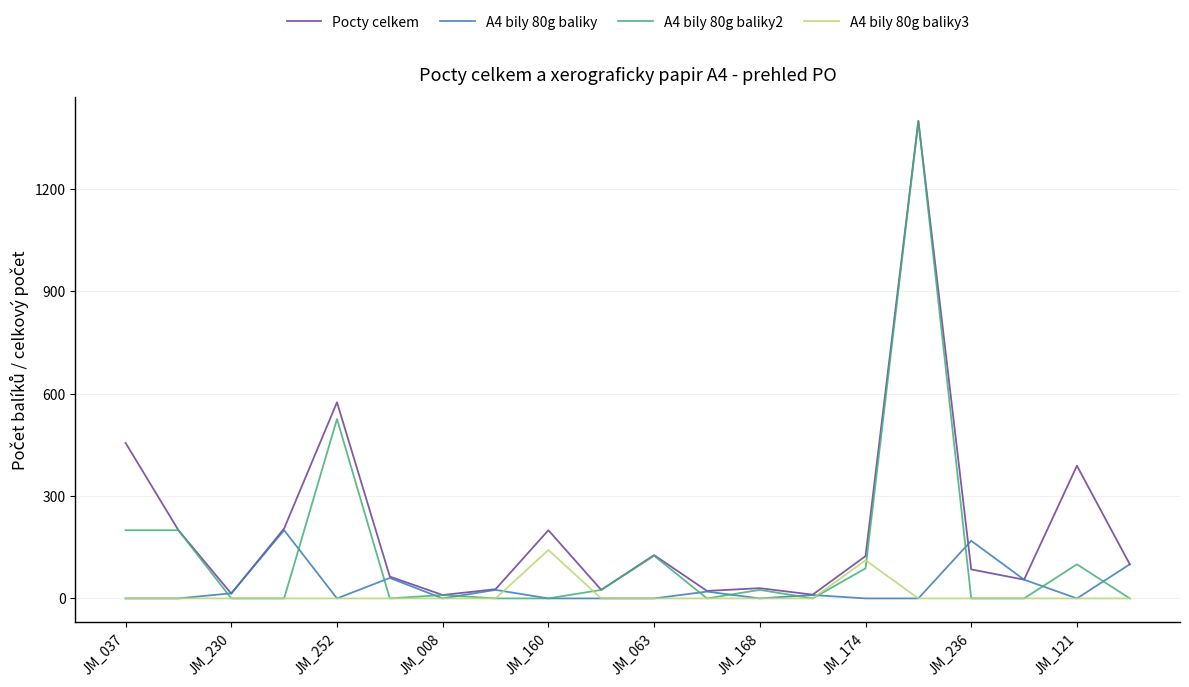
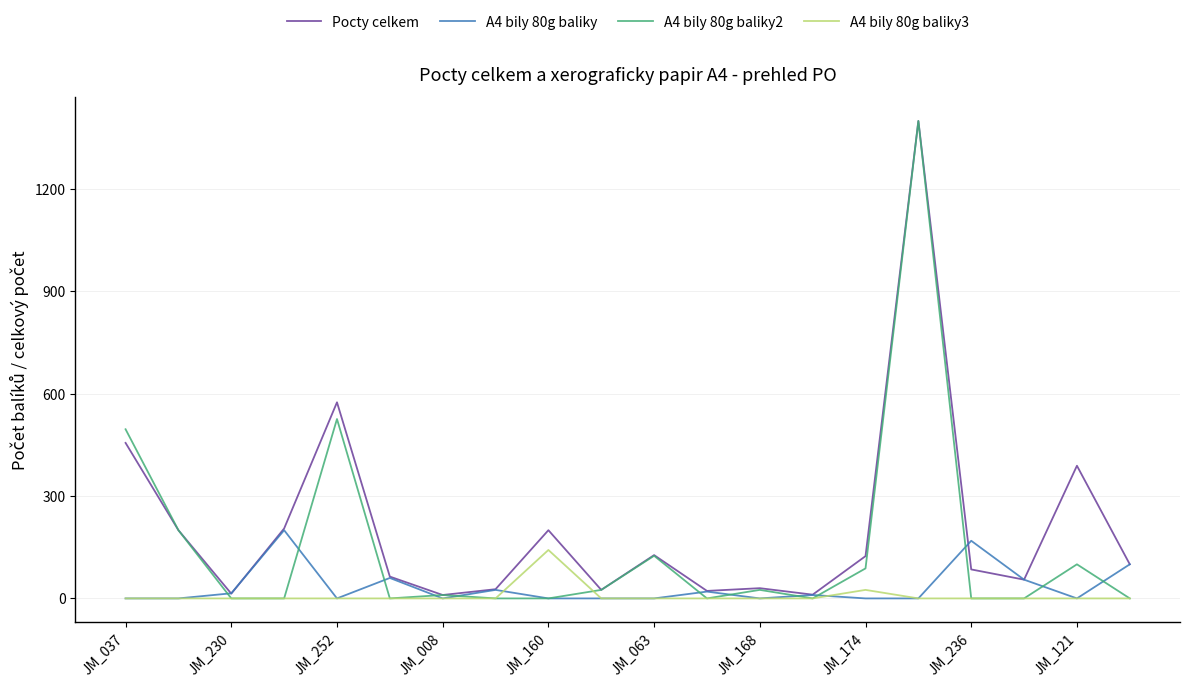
  {
    "Pocty celkem": {
      "JM_037": 460,
      "JM_252": 580,
      "JM_160": 200,
      "JM_174": 120,
      "JM_236": 90,
      "JM_121": 390
    },
    "A4 bily 80g baliky": {
      "JM_174": 0,
      "JM_236": 170
    },
    "A4 bily 80g baliky2": {
-     "JM_037": 200,
+     "JM_037": 500,
      "JM_252": 530,
      "JM_174": 90,
      "JM_121": 100
    },
    "A4 bily 80g baliky3": {
      "JM_160": 140,
-     "JM_174": 110
+     "JM_174": 30
    }
  }
